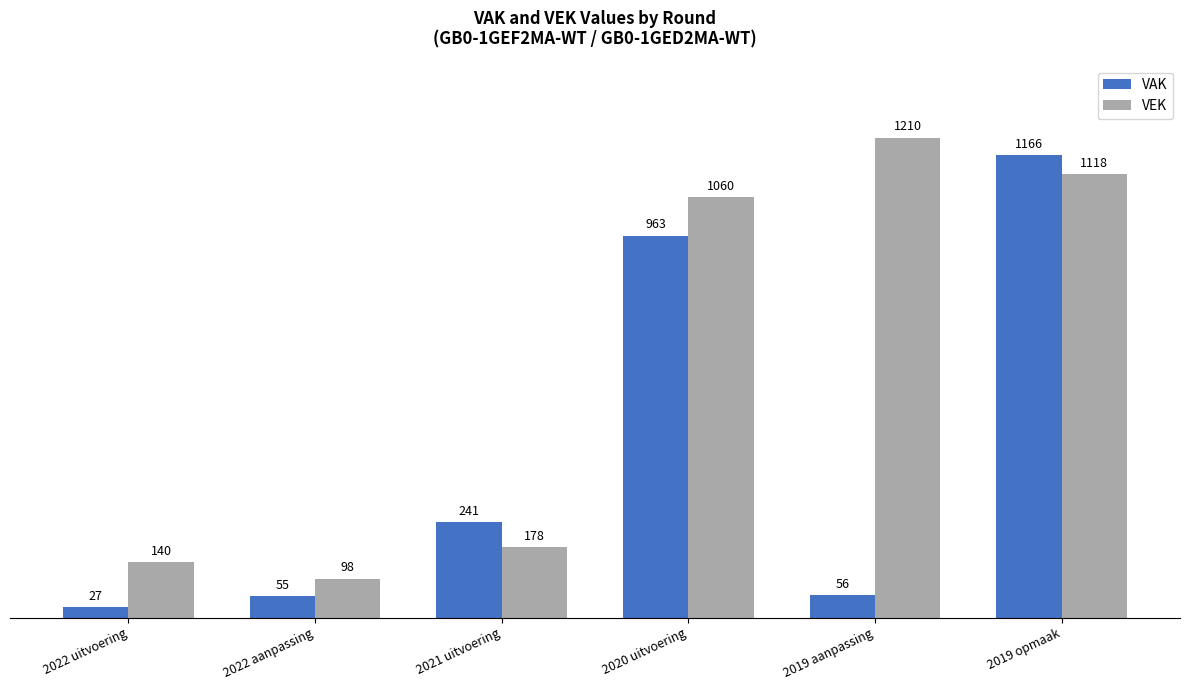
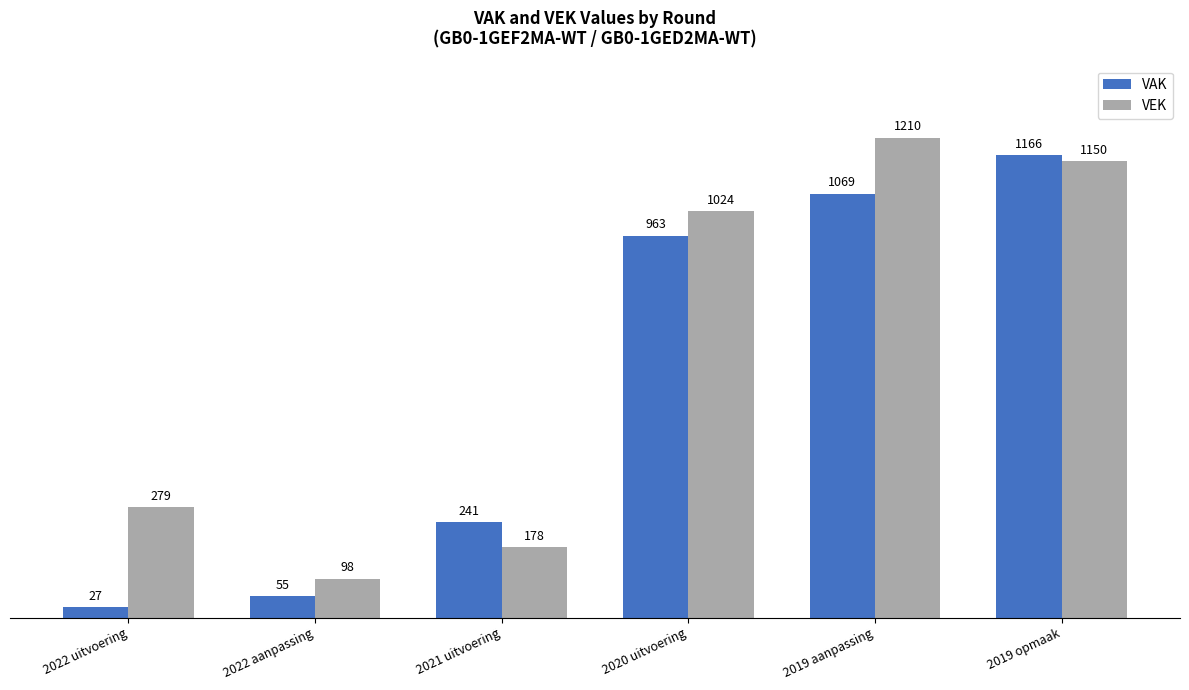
  {
    "VAK": {
      "2022 uitvoering": 27,
      "2022 aanpassing": 55,
      "2021 uitvoering": 241,
      "2020 uitvoering": 963,
-     "2019 aanpassing": 56,
+     "2019 aanpassing": 1069,
      "2019 opmaak": 1166
    },
    "VEK": {
-     "2022 uitvoering": 140,
+     "2022 uitvoering": 279,
      "2022 aanpassing": 98,
      "2021 uitvoering": 178,
-     "2020 uitvoering": 1060,
+     "2020 uitvoering": 1024,
      "2019 aanpassing": 1210,
-     "2019 opmaak": 1118
+     "2019 opmaak": 1150
    }
  }
